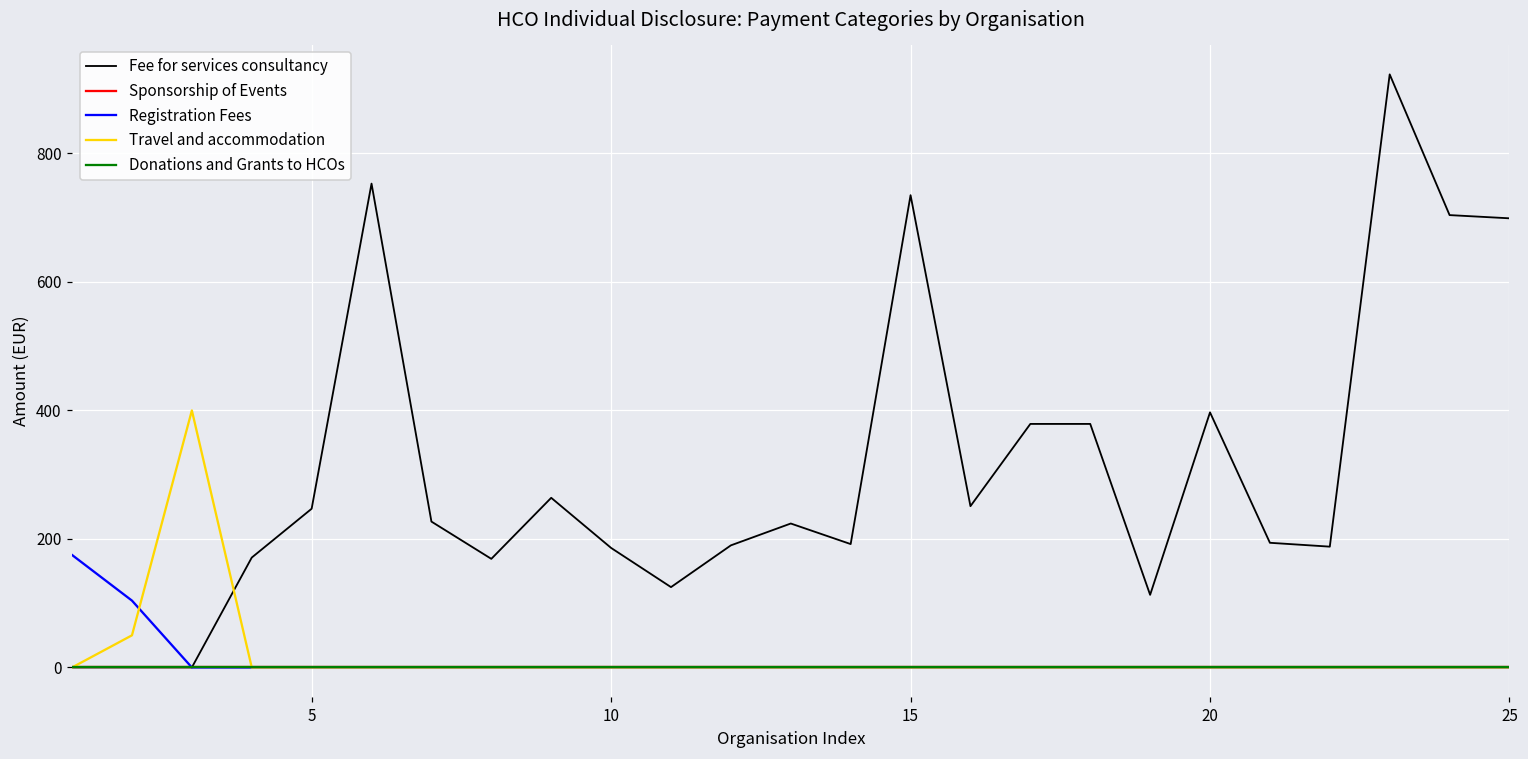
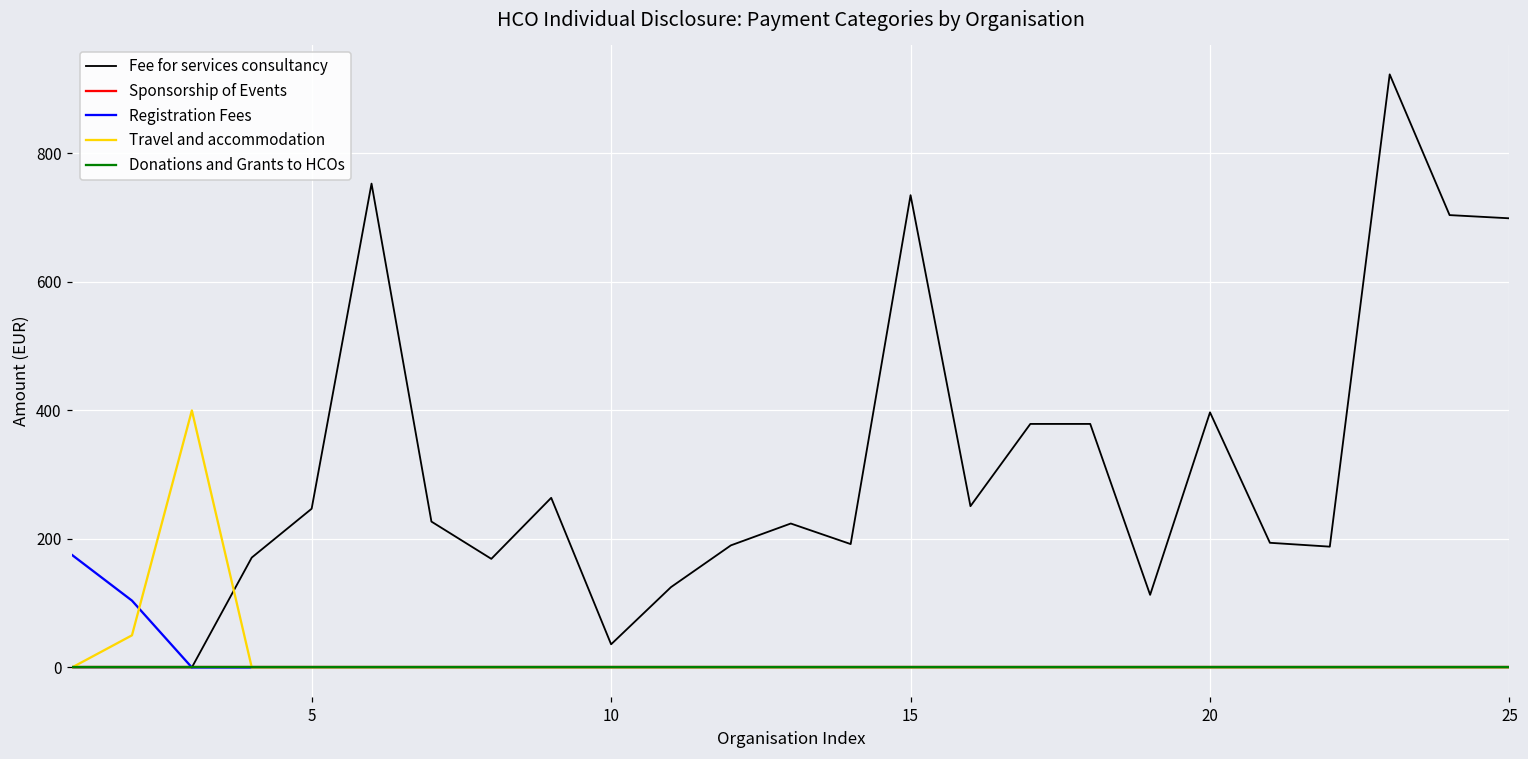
  {
    "Fee for services consultancy": {
      "5": 250,
-     "10": 190,
+     "10": 40,
      "15": 740,
      "20": 400,
      "25": 700
    }
  }
